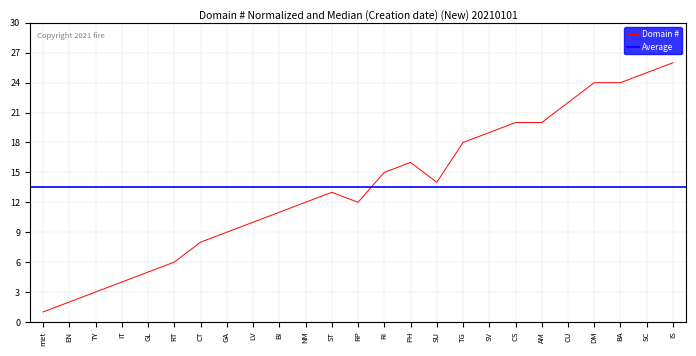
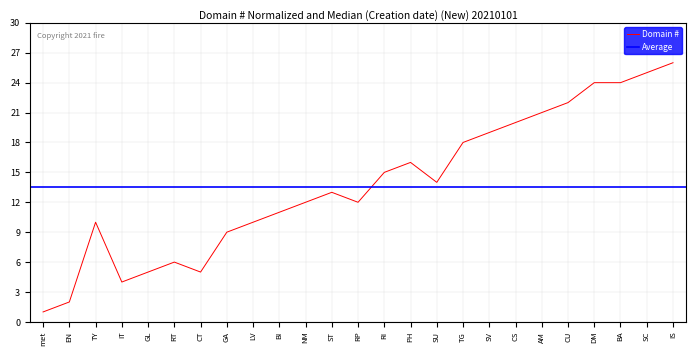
  {
    "met": 1,
    "EN": 2,
-   "TY": 3,
+   "TY": 10,
    "IT": 4,
    "GL": 5,
    "RT": 6,
-   "CT": 8,
+   "CT": 5,
    "GA": 9,
    "LV": 10,
    "BI": 11,
    "NM": 12,
    "ST": 13,
    "RP": 12,
    "RI": 15,
    "PH": 16,
    "SU": 14,
    "TG": 18,
    "SV": 19,
    "CS": 20,
-   "AM": 20,
+   "AM": 21,
    "CU": 22,
    "DM": 24,
    "BA": 24,
    "SC": 25,
    "IS": 26
  }
